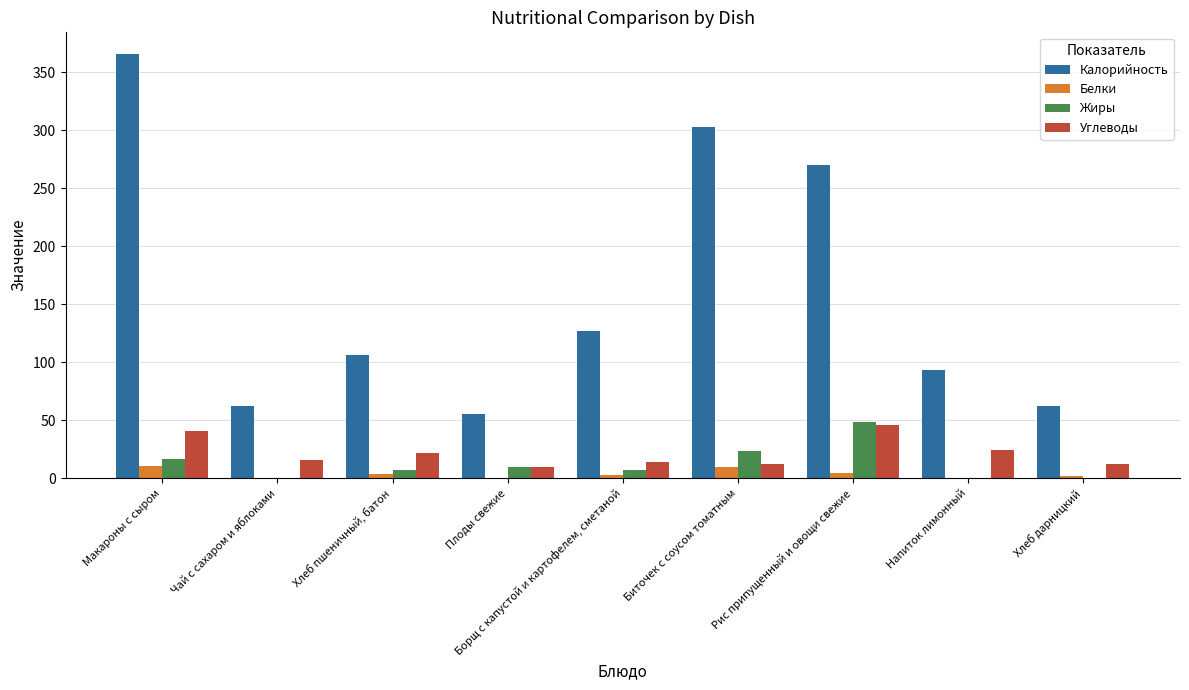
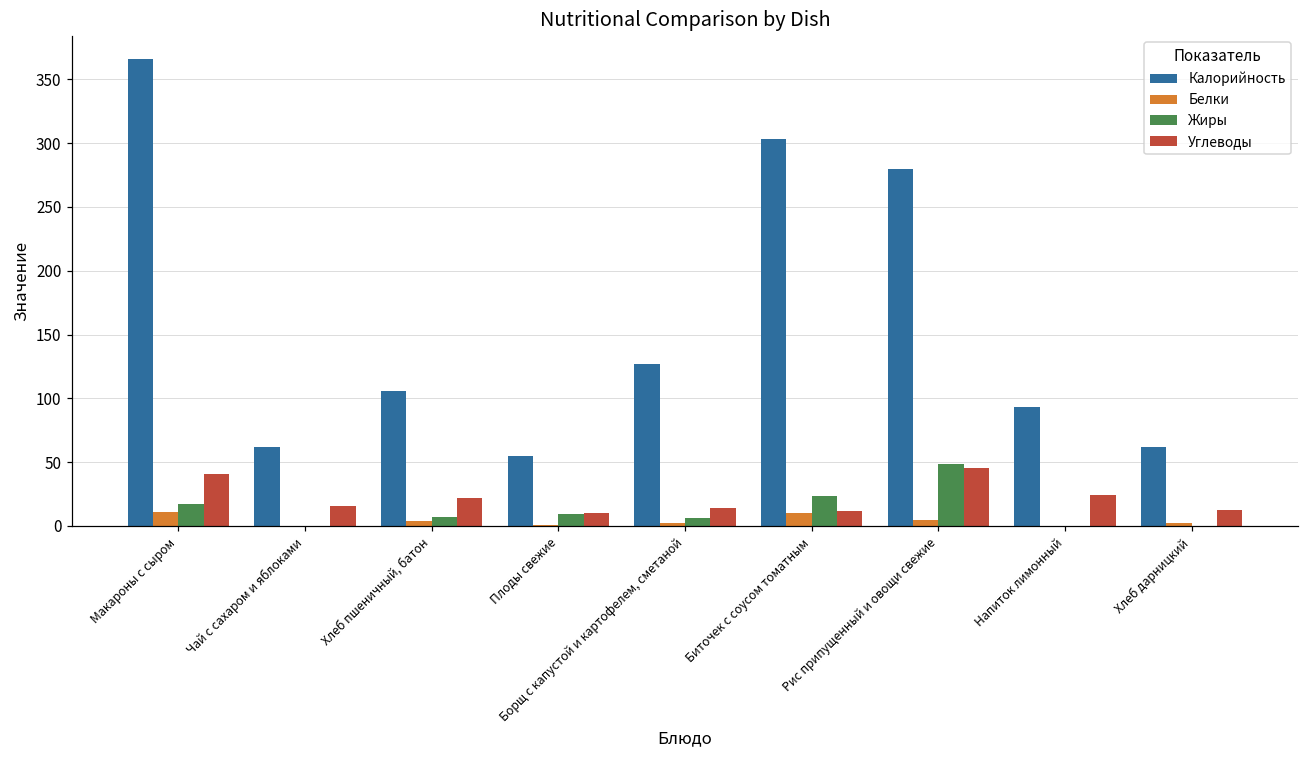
  {
    "Калорийность": {
      "Макароны с сыром": 366,
      "Чай с сахаром и яблоками": 62,
      "Хлеб пшеничный, батон": 106,
      "Плоды свежие": 55,
      "Борщ с капустой и картофелем, сметаной": 127,
      "Биточек с соусом томатным": 303,
-     "Рис припущенный и овощи свежие": 270,
+     "Рис припущенный и овощи свежие": 280,
      "Напиток лимонный": 93,
      "Хлеб дарницкий": 62
    },
    "Жиры": {
      "Макароны с сыром": 17,
      "Хлеб пшеничный, батон": 7,
      "Плоды свежие": 10,
      "Борщ с капустой и картофелем, сметаной": 7,
      "Биточек с соусом томатным": 24,
      "Рис припущенный и овощи свежие": 48,
      "Напиток лимонный": 0
    }
  }
